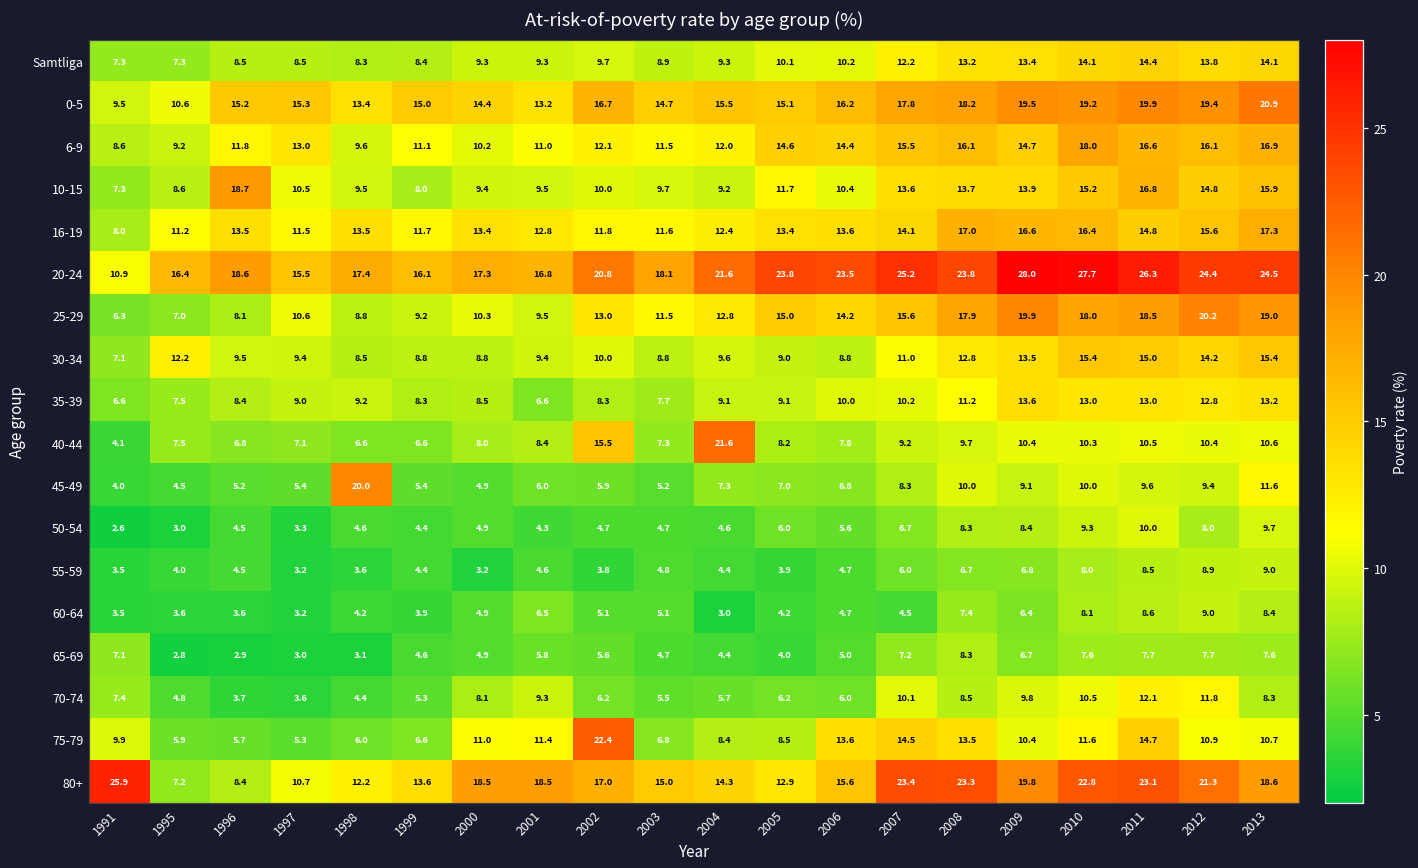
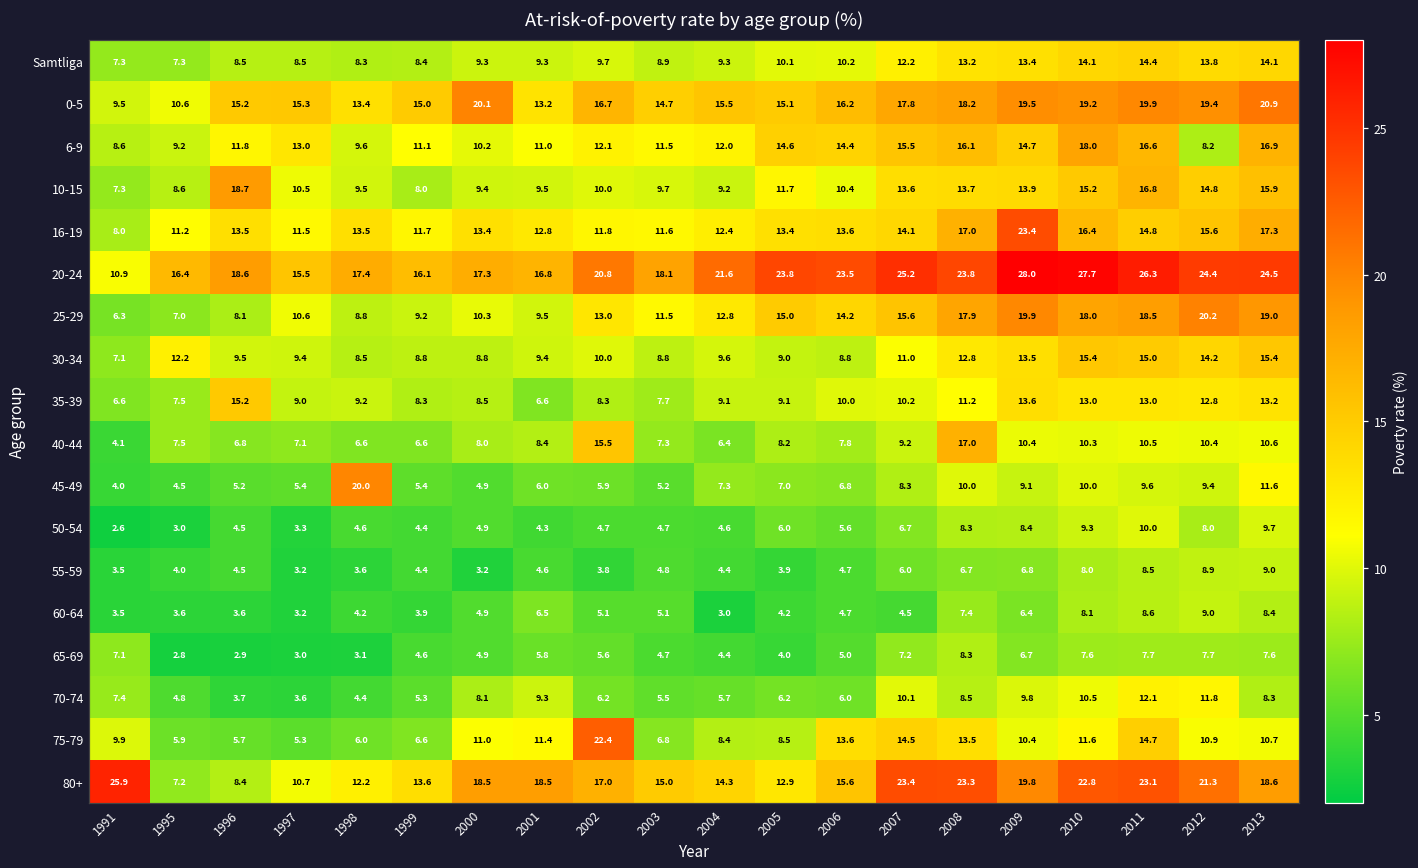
  {
    "0-5": {
      "1991": 9.5,
      "1995": 10.6,
      "1996": 15.2,
      "1997": 15.3,
      "1998": 13.4,
      "1999": 15.0,
-     "2000": 14.4,
+     "2000": 20.1,
      "2001": 13.2,
      "2002": 16.7,
      "2003": 14.7,
      "2004": 15.5,
      "2005": 15.1,
      "2006": 16.2,
      "2007": 17.8,
      "2008": 18.2,
      "2009": 19.5,
      "2010": 19.2,
      "2011": 19.9,
      "2012": 19.4,
      "2013": 20.9
    },
    "6-9": {
      "1991": 8.6,
      "1995": 9.2,
      "1996": 11.8,
      "1997": 13.0,
      "1998": 9.6,
      "1999": 11.1,
      "2000": 10.2,
      "2001": 11.0,
      "2002": 12.1,
      "2003": 11.5,
      "2004": 12.0,
      "2005": 14.6,
      "2006": 14.4,
      "2007": 15.5,
      "2008": 16.1,
      "2009": 14.7,
      "2010": 18.0,
      "2011": 16.6,
-     "2012": 16.1,
+     "2012": 8.2,
      "2013": 16.9
    },
    "16-19": {
      "1991": 8.0,
      "1995": 11.2,
      "1996": 13.5,
      "1997": 11.5,
      "1998": 13.5,
      "1999": 11.7,
      "2000": 13.4,
      "2001": 12.8,
      "2002": 11.8,
      "2003": 11.6,
      "2004": 12.4,
      "2005": 13.4,
      "2006": 13.6,
      "2007": 14.1,
      "2008": 17.0,
-     "2009": 16.6,
+     "2009": 23.4,
      "2010": 16.4,
      "2011": 14.8,
      "2012": 15.6,
      "2013": 17.3
    },
    "35-39": {
      "1991": 6.6,
      "1995": 7.5,
-     "1996": 8.4,
+     "1996": 15.2,
      "1997": 9.0,
      "1998": 9.2,
      "1999": 8.3,
      "2000": 8.5,
      "2001": 6.6,
      "2002": 8.3,
      "2003": 7.7,
      "2004": 9.1,
      "2005": 9.1,
      "2006": 10.0,
      "2007": 10.2,
      "2008": 11.2,
      "2009": 13.6,
      "2010": 13.0,
      "2011": 13.0,
      "2012": 12.8,
      "2013": 13.2
    },
    "40-44": {
      "1991": 4.1,
      "1995": 7.5,
      "1996": 6.8,
      "1997": 7.1,
      "1998": 6.6,
      "1999": 6.6,
      "2000": 8.0,
      "2001": 8.4,
      "2002": 15.5,
      "2003": 7.3,
-     "2004": 21.6,
+     "2004": 6.4,
      "2005": 8.2,
      "2006": 7.8,
      "2007": 9.2,
-     "2008": 9.7,
+     "2008": 17.0,
      "2009": 10.4,
      "2010": 10.3,
      "2011": 10.5,
      "2012": 10.4,
      "2013": 10.6
    }
  }
